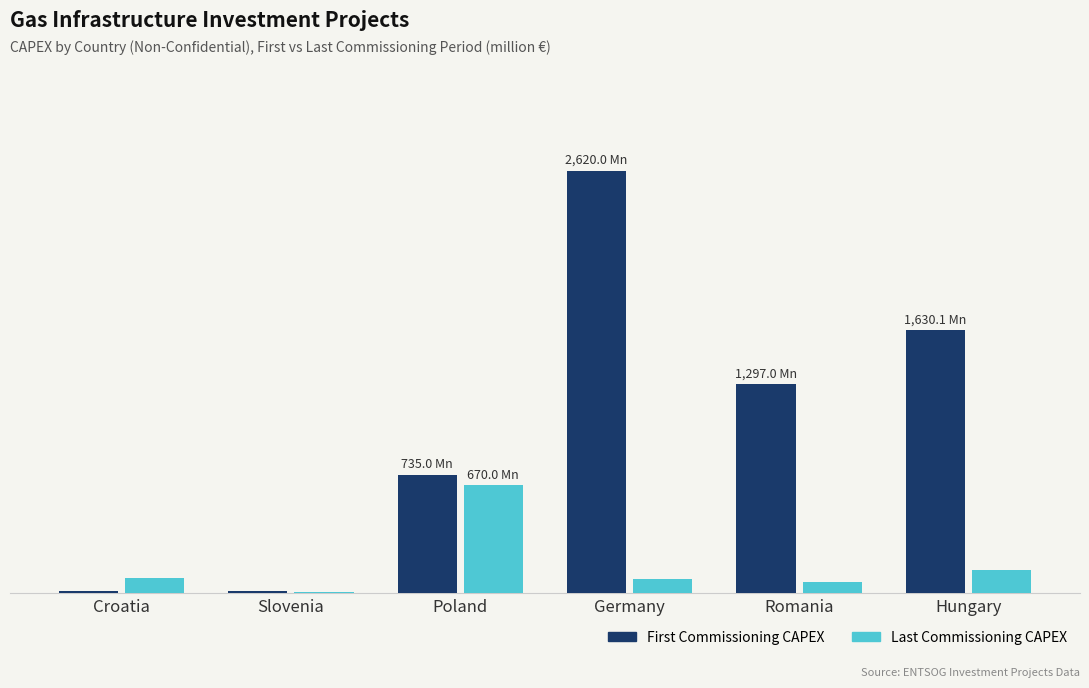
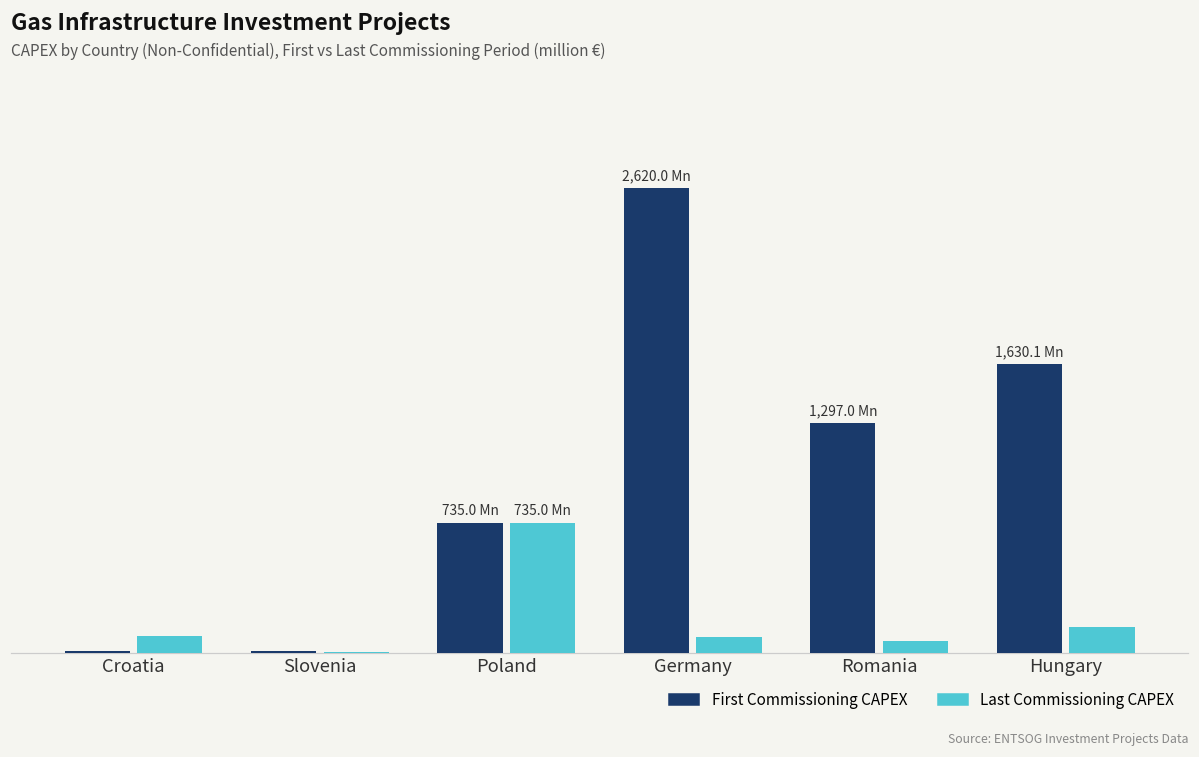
  {
    "First Commissioning CAPEX": {
      "Poland": "735.0",
      "Germany": "2,620.0",
      "Romania": "1,297.0",
      "Hungary": "1,630.1"
    },
    "Last Commissioning CAPEX": {
-     "Poland": "670.0"
+     "Poland": "735.0"
    }
  }
